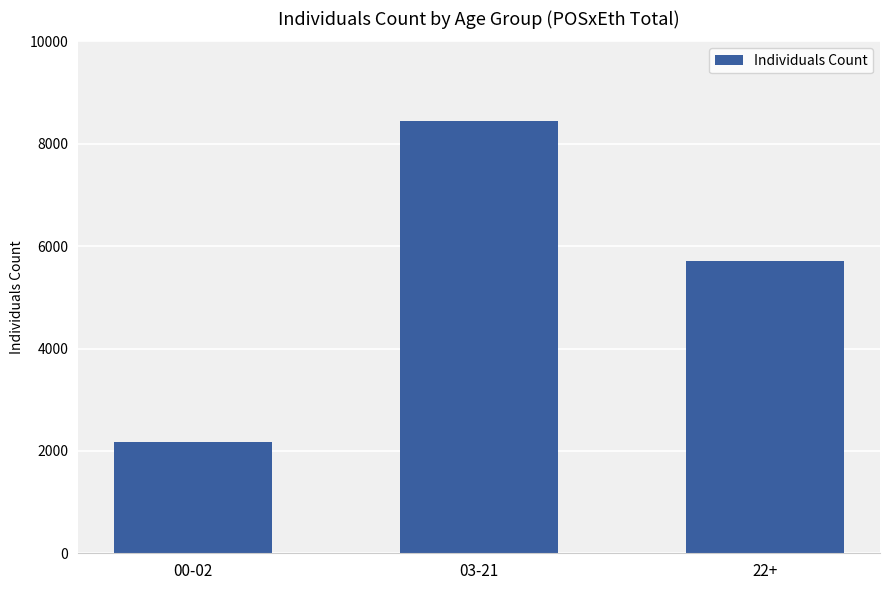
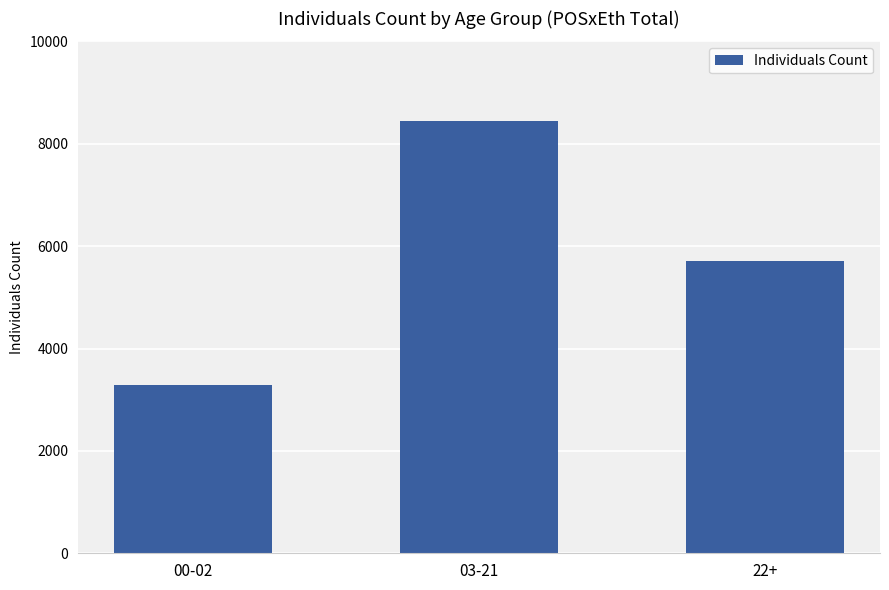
  {
-   "00-02": 2200,
+   "00-02": 3300,
    "03-21": 8500,
    "22+": 5700
  }
